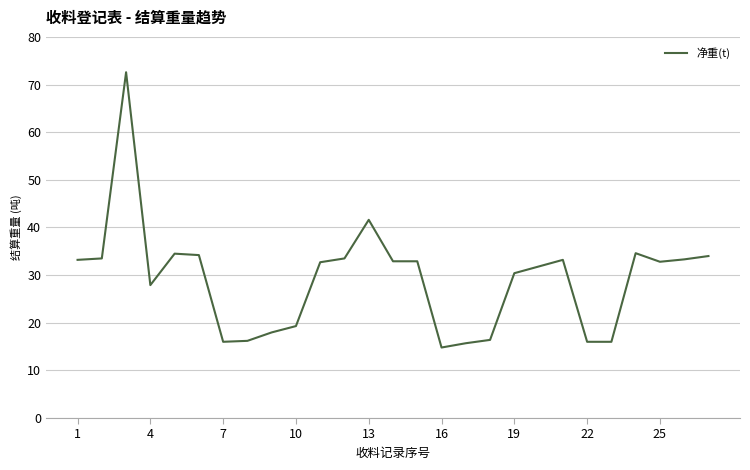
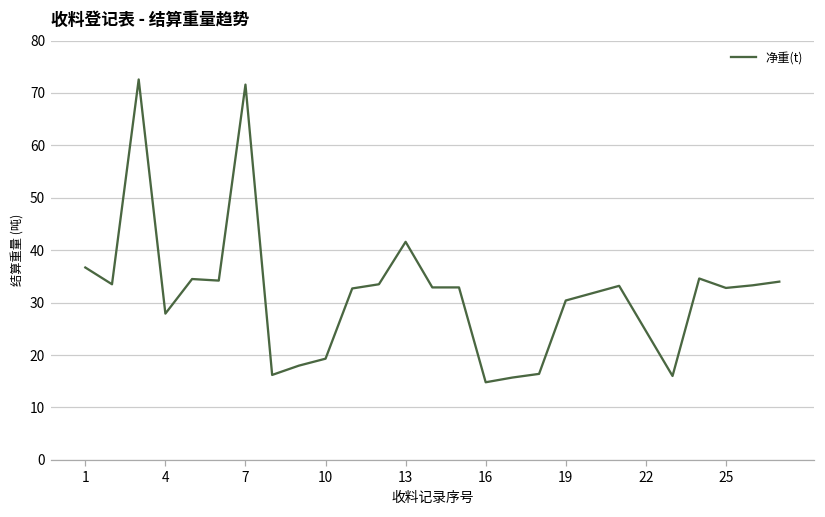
  {
-   "1": 33,
+   "1": 37,
    "4": 28,
-   "7": 16,
+   "7": 72,
    "10": 19,
    "13": 42,
    "16": 15,
    "19": 30,
-   "22": 16,
+   "22": 25,
    "25": 33
  }
